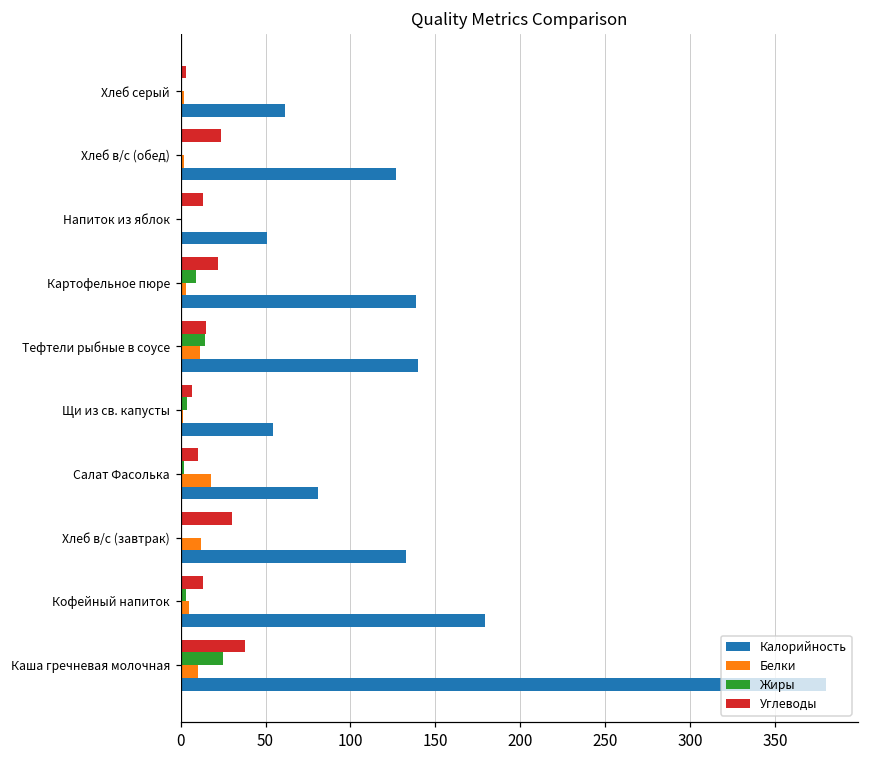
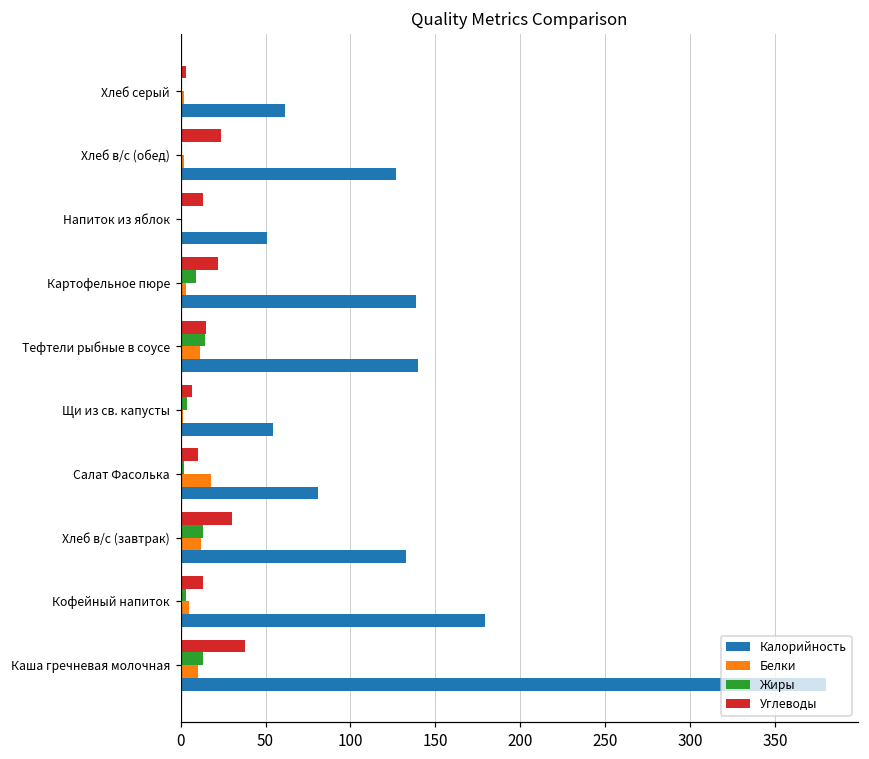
  {
    "Калорийность": {
      "Хлеб серый": 61,
      "Хлеб в/с (обед)": 127,
      "Напиток из яблок": 51,
      "Картофельное пюре": 139,
      "Тефтели рыбные в соусе": 140,
      "Щи из св. капусты": 55,
      "Салат Фасолька": 81,
      "Хлеб в/с (завтрак)": 133,
      "Кофейный напиток": 179
    },
    "Белки": {
      "Хлеб серый": 2,
      "Хлеб в/с (обед)": 2,
      "Картофельное пюре": 3,
      "Тефтели рыбные в соусе": 11,
      "Салат Фасолька": 18,
      "Хлеб в/с (завтрак)": 12,
      "Кофейный напиток": 5,
      "Каша гречневая молочная": 10
    },
    "Жиры": {
      "Напиток из яблок": 0,
      "Картофельное пюре": 9,
      "Тефтели рыбные в соусе": 14,
      "Щи из св. капусты": 4,
      "Салат Фасолька": 2,
-     "Хлеб в/с (завтрак)": 0,
+     "Хлеб в/с (завтрак)": 13,
      "Кофейный напиток": 3,
-     "Каша гречневая молочная": 25
+     "Каша гречневая молочная": 13
    },
    "Углеводы": {
      "Хлеб серый": 3,
      "Хлеб в/с (обед)": 24,
      "Напиток из яблок": 13,
      "Картофельное пюре": 22,
      "Тефтели рыбные в соусе": 15,
      "Щи из св. капусты": 7,
      "Салат Фасолька": 10,
      "Хлеб в/с (завтрак)": 30,
      "Кофейный напиток": 13,
      "Каша гречневая молочная": 38
    }
  }
